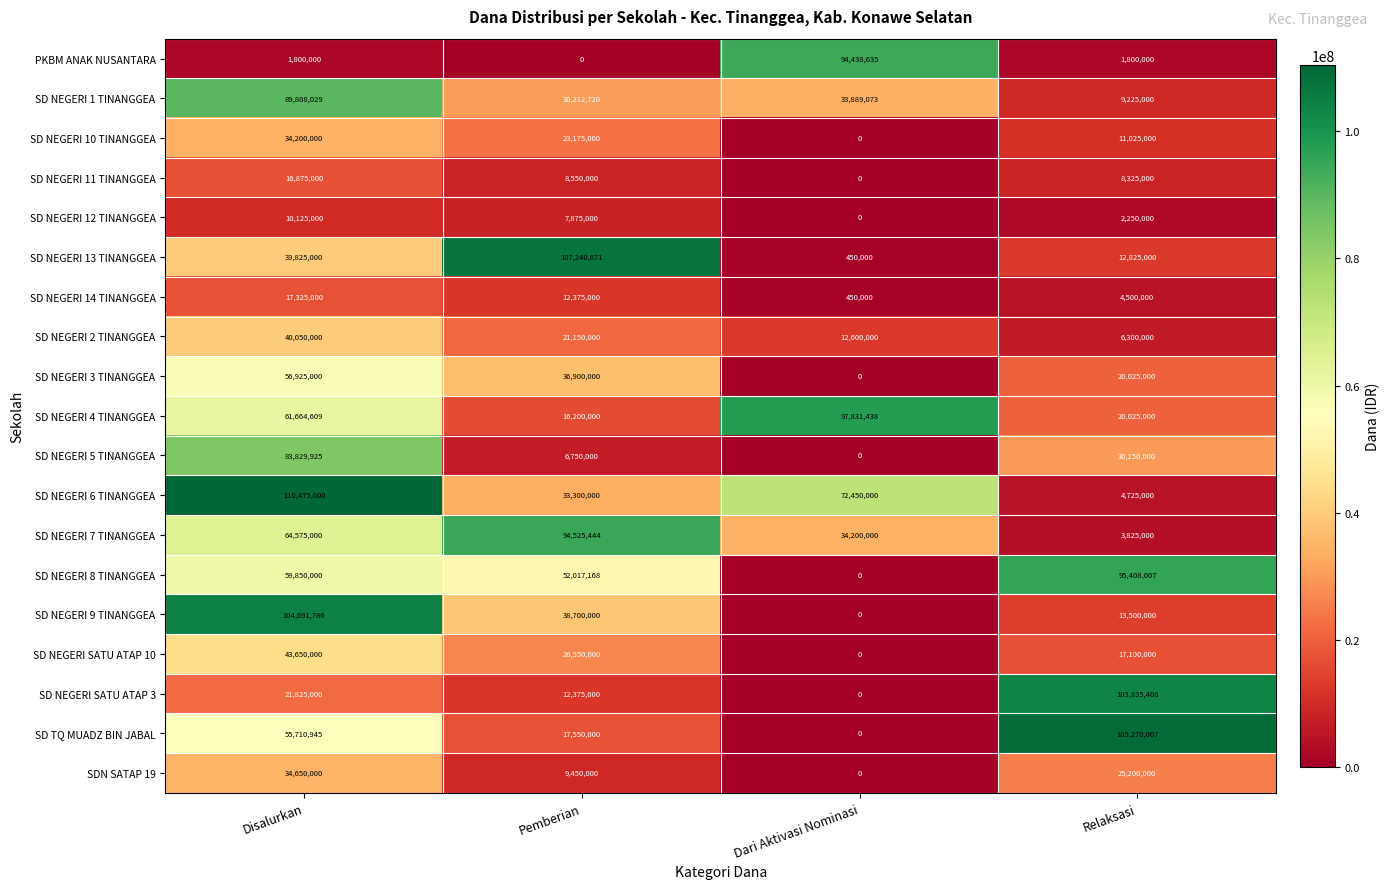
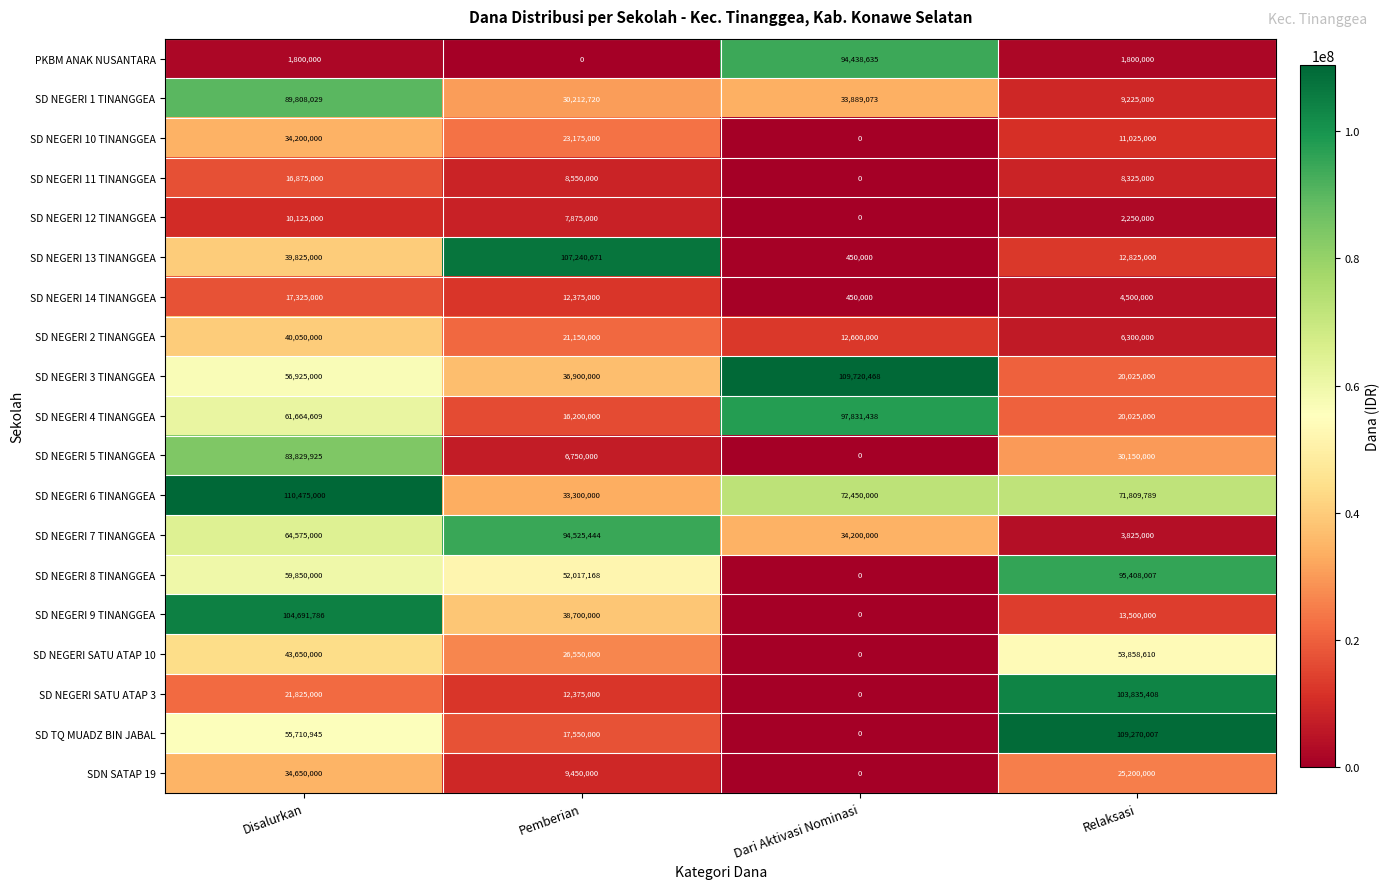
  {
    "PKBM ANAK NUSANTARA": {
      "Disalurkan": "1,800,000",
      "Pemberian": "0",
      "Dari Aktivasi Nominasi": "94,438,635",
      "Relaksasi": "1,800,000"
    },
    "SD NEGERI 1 TINANGGEA": {
      "Disalurkan": "89,808,029",
      "Pemberian": "30,212,720",
      "Dari Aktivasi Nominasi": "33,889,073",
      "Relaksasi": "9,225,000"
    },
    "SD NEGERI 10 TINANGGEA": {
      "Disalurkan": "34,200,000",
      "Pemberian": "23,175,000",
      "Dari Aktivasi Nominasi": "0",
      "Relaksasi": "11,025,000"
    },
    "SD NEGERI 11 TINANGGEA": {
      "Disalurkan": "16,875,000",
      "Pemberian": "8,550,000",
      "Dari Aktivasi Nominasi": "0",
      "Relaksasi": "8,325,000"
    },
    "SD NEGERI 12 TINANGGEA": {
      "Disalurkan": "10,125,000",
      "Pemberian": "7,875,000",
      "Dari Aktivasi Nominasi": "0",
      "Relaksasi": "2,250,000"
    },
    "SD NEGERI 13 TINANGGEA": {
      "Disalurkan": "39,825,000",
      "Pemberian": "107,240,671",
      "Dari Aktivasi Nominasi": "450,000",
      "Relaksasi": "12,825,000"
    },
    "SD NEGERI 14 TINANGGEA": {
      "Disalurkan": "17,325,000",
      "Pemberian": "12,375,000",
      "Dari Aktivasi Nominasi": "450,000",
      "Relaksasi": "4,500,000"
    },
    "SD NEGERI 2 TINANGGEA": {
      "Disalurkan": "40,050,000",
      "Pemberian": "21,150,000",
      "Dari Aktivasi Nominasi": "12,600,000",
      "Relaksasi": "6,300,000"
    },
    "SD NEGERI 3 TINANGGEA": {
      "Disalurkan": "56,925,000",
      "Pemberian": "36,900,000",
-     "Dari Aktivasi Nominasi": "0",
+     "Dari Aktivasi Nominasi": "109,720,468",
      "Relaksasi": "20,025,000"
    },
    "SD NEGERI 4 TINANGGEA": {
      "Disalurkan": "61,664,609",
      "Pemberian": "16,200,000",
      "Dari Aktivasi Nominasi": "97,831,438",
      "Relaksasi": "20,025,000"
    },
    "SD NEGERI 5 TINANGGEA": {
      "Disalurkan": "83,829,925",
      "Pemberian": "6,750,000",
      "Dari Aktivasi Nominasi": "0",
      "Relaksasi": "30,150,000"
    },
    "SD NEGERI 6 TINANGGEA": {
      "Disalurkan": "110,475,000",
      "Pemberian": "33,300,000",
      "Dari Aktivasi Nominasi": "72,450,000",
-     "Relaksasi": "4,725,000"
+     "Relaksasi": "71,809,789"
    },
    "SD NEGERI 7 TINANGGEA": {
      "Disalurkan": "64,575,000",
      "Pemberian": "94,525,444",
      "Dari Aktivasi Nominasi": "34,200,000",
      "Relaksasi": "3,825,000"
    },
    "SD NEGERI 8 TINANGGEA": {
      "Disalurkan": "59,850,000",
      "Pemberian": "52,017,168",
      "Dari Aktivasi Nominasi": "0",
      "Relaksasi": "95,408,007"
    },
    "SD NEGERI 9 TINANGGEA": {
      "Disalurkan": "104,691,786",
      "Pemberian": "38,700,000",
      "Dari Aktivasi Nominasi": "0",
      "Relaksasi": "13,500,000"
    },
    "SD NEGERI SATU ATAP 10": {
      "Disalurkan": "43,650,000",
      "Pemberian": "26,550,000",
      "Dari Aktivasi Nominasi": "0",
-     "Relaksasi": "17,100,000"
+     "Relaksasi": "53,858,610"
    },
    "SD NEGERI SATU ATAP 3": {
      "Disalurkan": "21,825,000",
      "Pemberian": "12,375,000",
      "Dari Aktivasi Nominasi": "0",
      "Relaksasi": "103,835,408"
    },
    "SD TQ MUADZ BIN JABAL": {
      "Disalurkan": "55,710,945",
      "Pemberian": "17,550,000",
      "Dari Aktivasi Nominasi": "0",
      "Relaksasi": "109,270,007"
    },
    "SDN SATAP 19": {
      "Disalurkan": "34,650,000",
      "Pemberian": "9,450,000",
      "Dari Aktivasi Nominasi": "0",
      "Relaksasi": "25,200,000"
    }
  }
